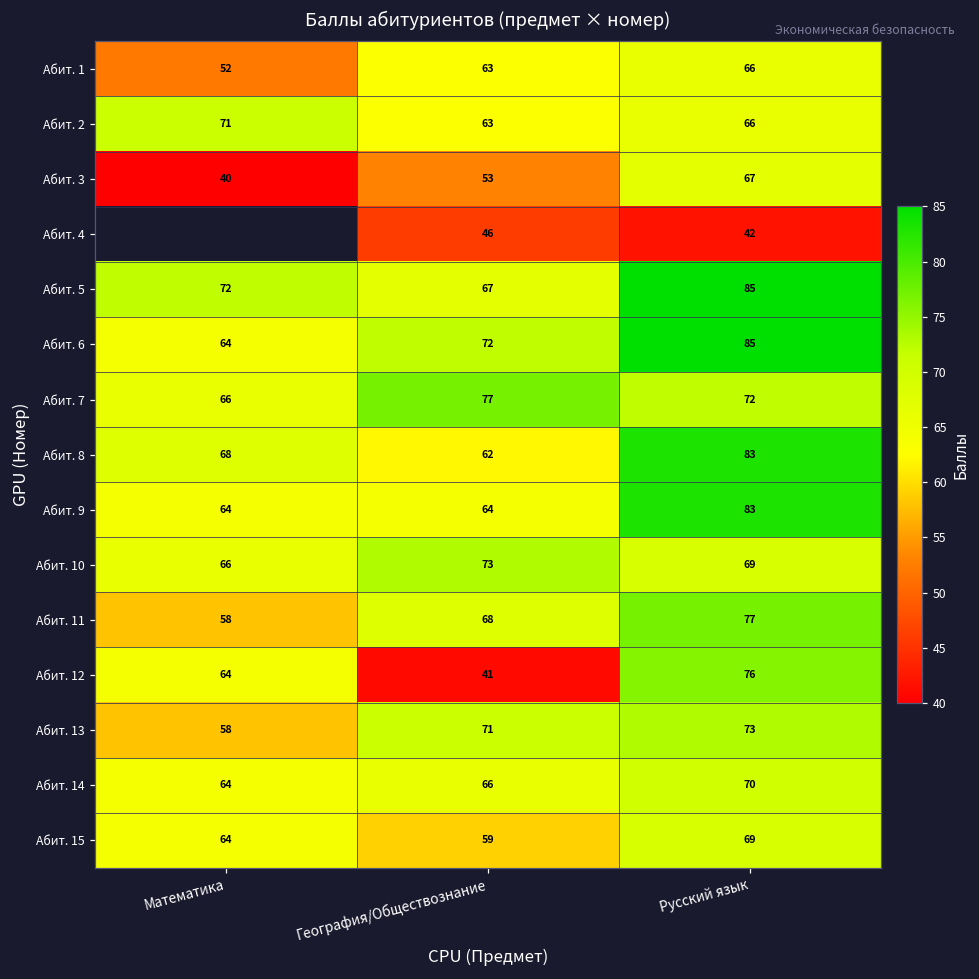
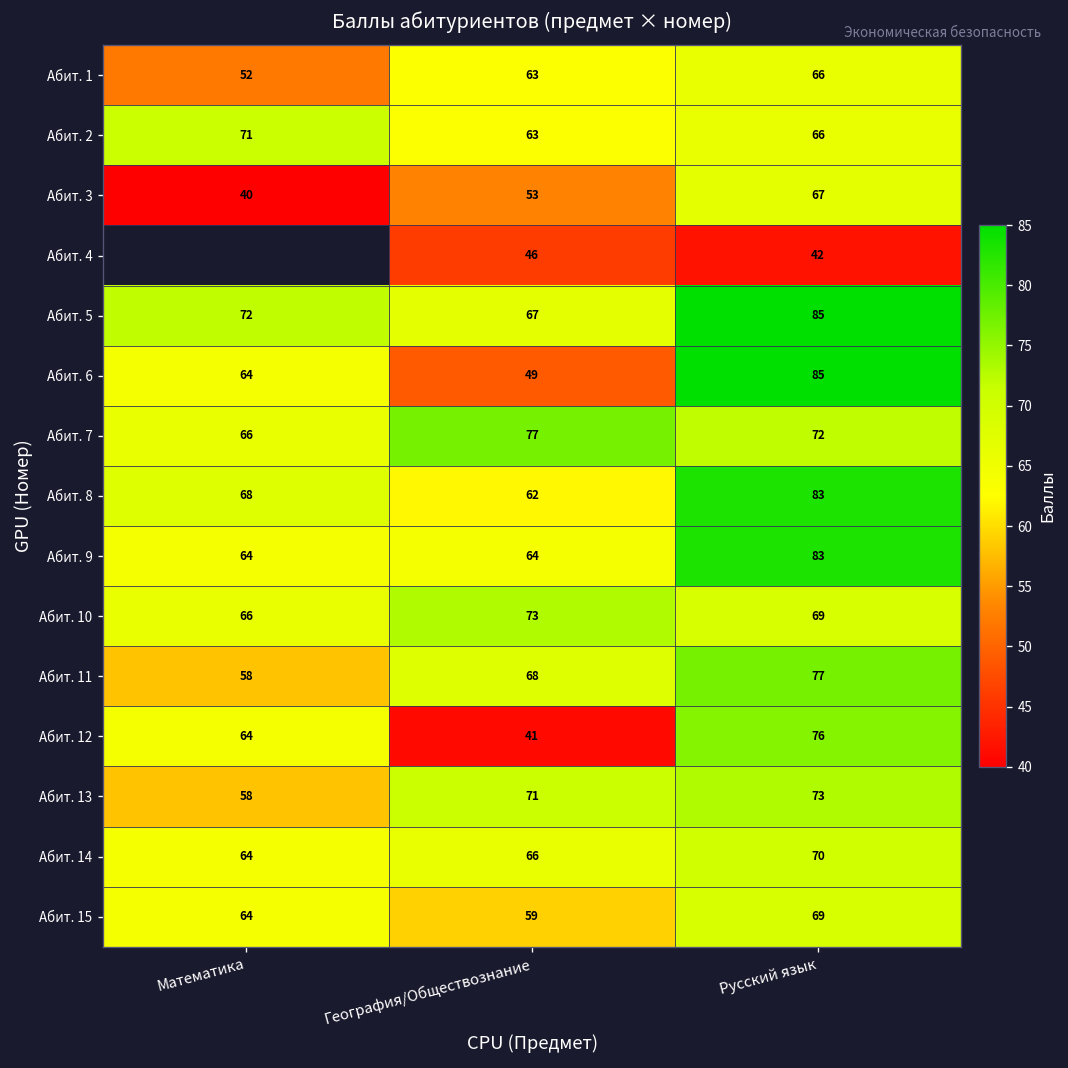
  {
    "Абит. 1": {
      "Математика": 52,
      "География/Обществознание": 63,
      "Русский язык": 66
    },
    "Абит. 2": {
      "Математика": 71,
      "География/Обществознание": 63,
      "Русский язык": 66
    },
    "Абит. 3": {
      "Математика": 40,
      "География/Обществознание": 53,
      "Русский язык": 67
    },
    "Абит. 4": {
      "География/Обществознание": 46,
      "Русский язык": 42
    },
    "Абит. 5": {
      "Математика": 72,
      "География/Обществознание": 67,
      "Русский язык": 85
    },
    "Абит. 6": {
      "Математика": 64,
-     "География/Обществознание": 72,
+     "География/Обществознание": 49,
      "Русский язык": 85
    },
    "Абит. 7": {
      "Математика": 66,
      "География/Обществознание": 77,
      "Русский язык": 72
    },
    "Абит. 8": {
      "Математика": 68,
      "География/Обществознание": 62,
      "Русский язык": 83
    },
    "Абит. 9": {
      "Математика": 64,
      "География/Обществознание": 64,
      "Русский язык": 83
    },
    "Абит. 10": {
      "Математика": 66,
      "География/Обществознание": 73,
      "Русский язык": 69
    },
    "Абит. 11": {
      "Математика": 58,
      "География/Обществознание": 68,
      "Русский язык": 77
    },
    "Абит. 12": {
      "Математика": 64,
      "География/Обществознание": 41,
      "Русский язык": 76
    },
    "Абит. 13": {
      "Математика": 58,
      "География/Обществознание": 71,
      "Русский язык": 73
    },
    "Абит. 14": {
      "Математика": 64,
      "География/Обществознание": 66,
      "Русский язык": 70
    },
    "Абит. 15": {
      "Математика": 64,
      "География/Обществознание": 59,
      "Русский язык": 69
    }
  }
